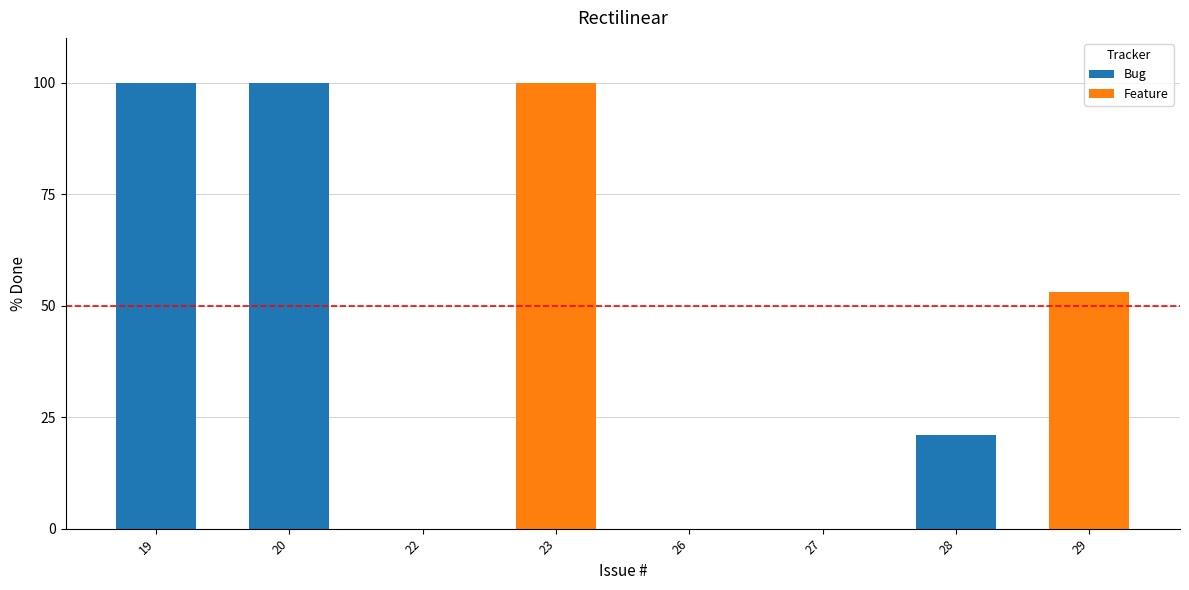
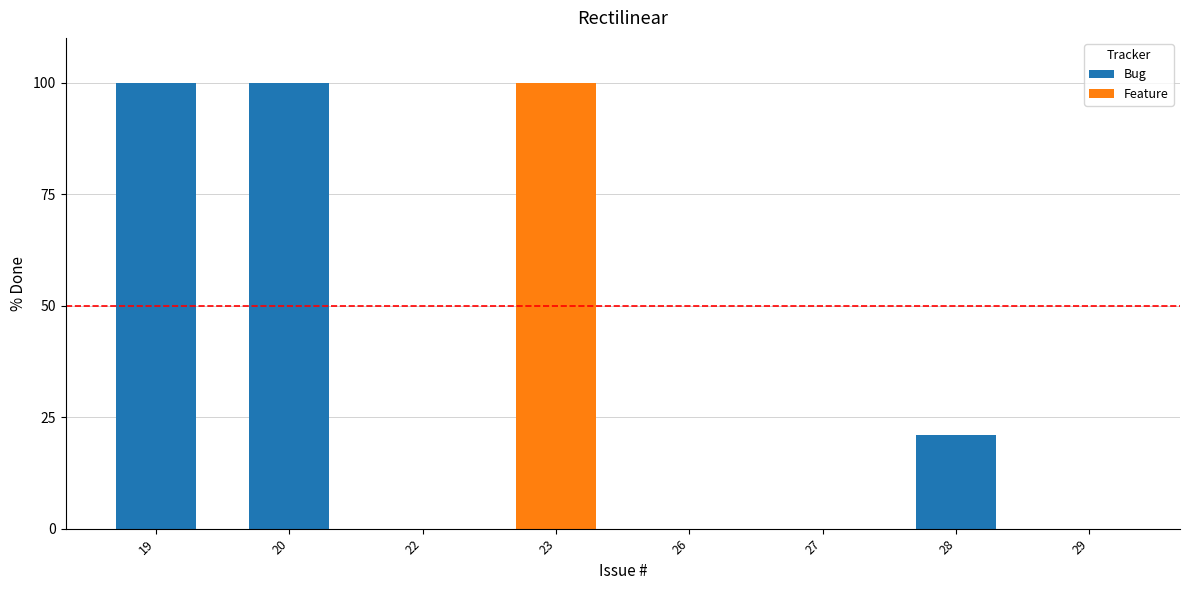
  {
    "19": 100,
    "20": 100,
    "22": 0,
    "23": 100,
    "26": 0,
    "27": 0,
    "28": 21,
-   "29": 53
+   "29": 0
  }
